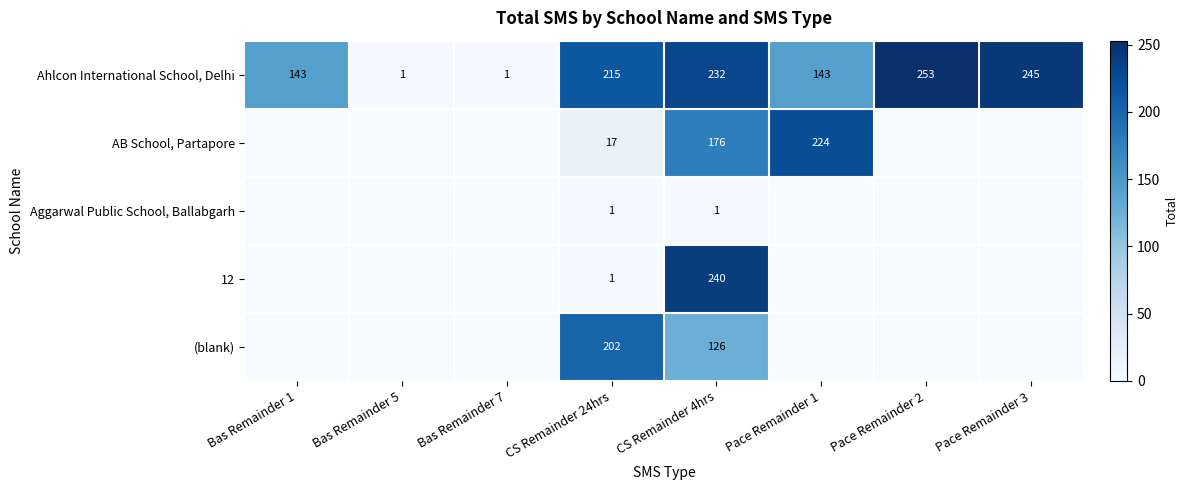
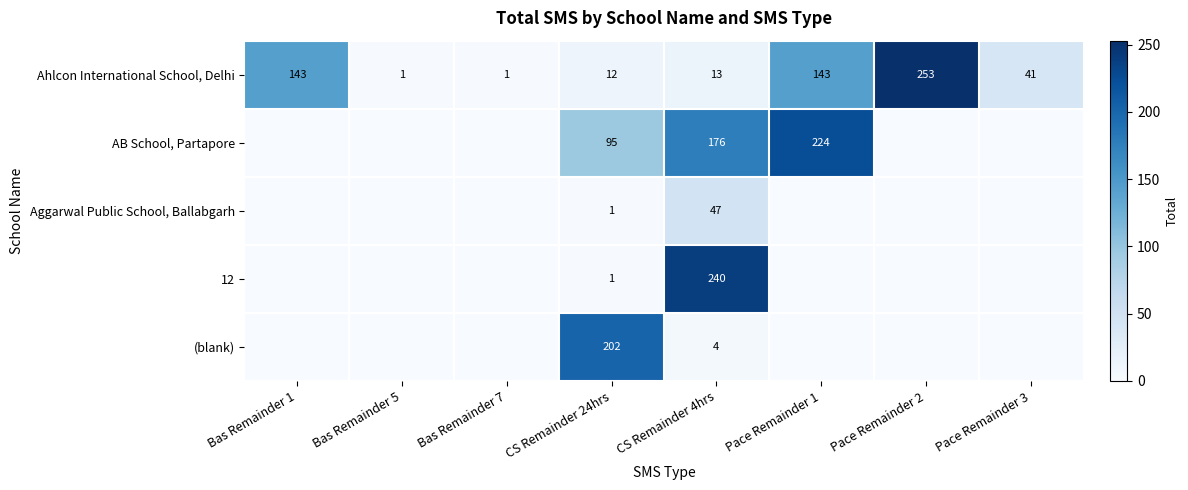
  {
    "Ahlcon International School, Delhi": {
      "Bas Remainder 1": 143,
      "Bas Remainder 5": 1,
      "Bas Remainder 7": 1,
-     "CS Remainder 24hrs": 215,
-     "CS Remainder 4hrs": 232,
+     "CS Remainder 24hrs": 12,
+     "CS Remainder 4hrs": 13,
      "Pace Remainder 1": 143,
      "Pace Remainder 2": 253,
-     "Pace Remainder 3": 245
+     "Pace Remainder 3": 41
    },
    "AB School, Partapore": {
-     "CS Remainder 24hrs": 17,
+     "CS Remainder 24hrs": 95,
      "CS Remainder 4hrs": 176,
      "Pace Remainder 1": 224
    },
    "Aggarwal Public School, Ballabgarh": {
      "CS Remainder 24hrs": 1,
-     "CS Remainder 4hrs": 1
+     "CS Remainder 4hrs": 47
    },
    "12": {
      "CS Remainder 24hrs": 1,
      "CS Remainder 4hrs": 240
    },
    "(blank)": {
      "CS Remainder 24hrs": 202,
-     "CS Remainder 4hrs": 126
+     "CS Remainder 4hrs": 4
    }
  }
